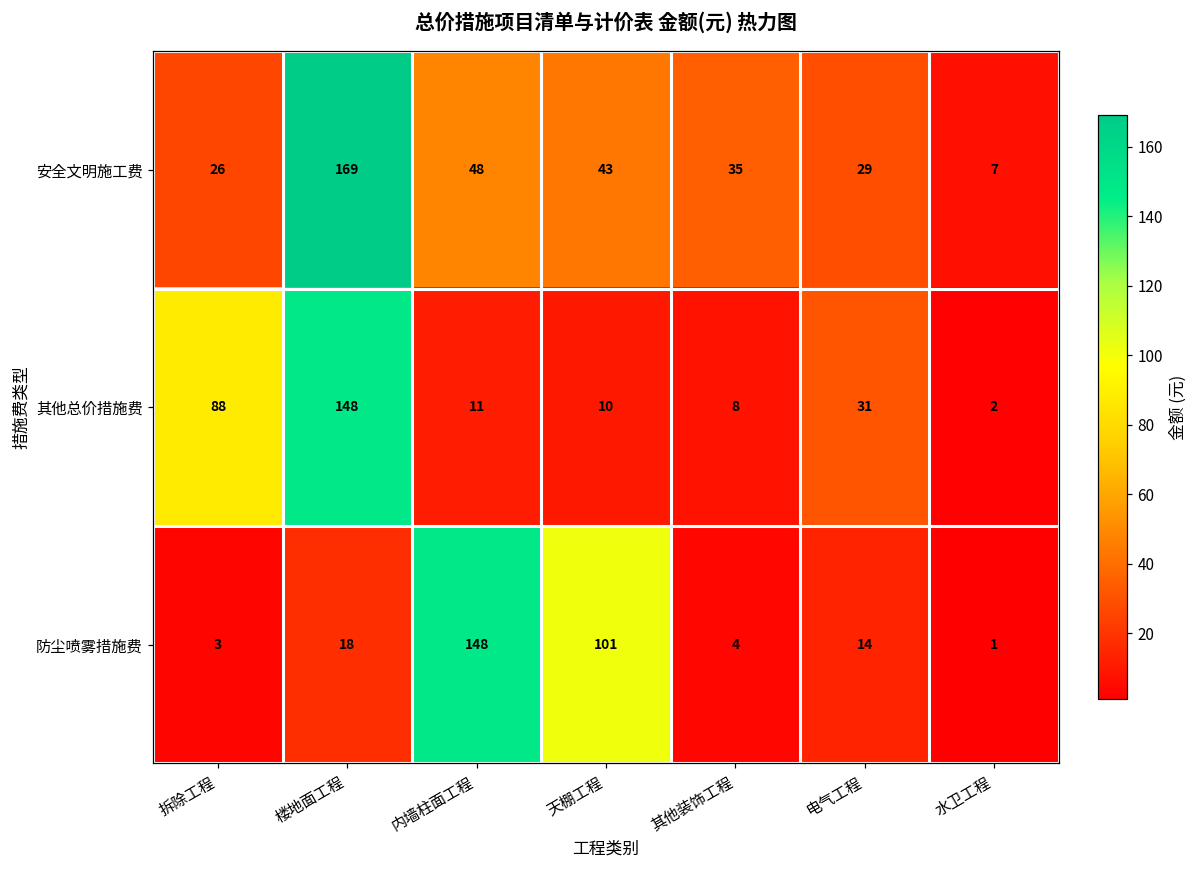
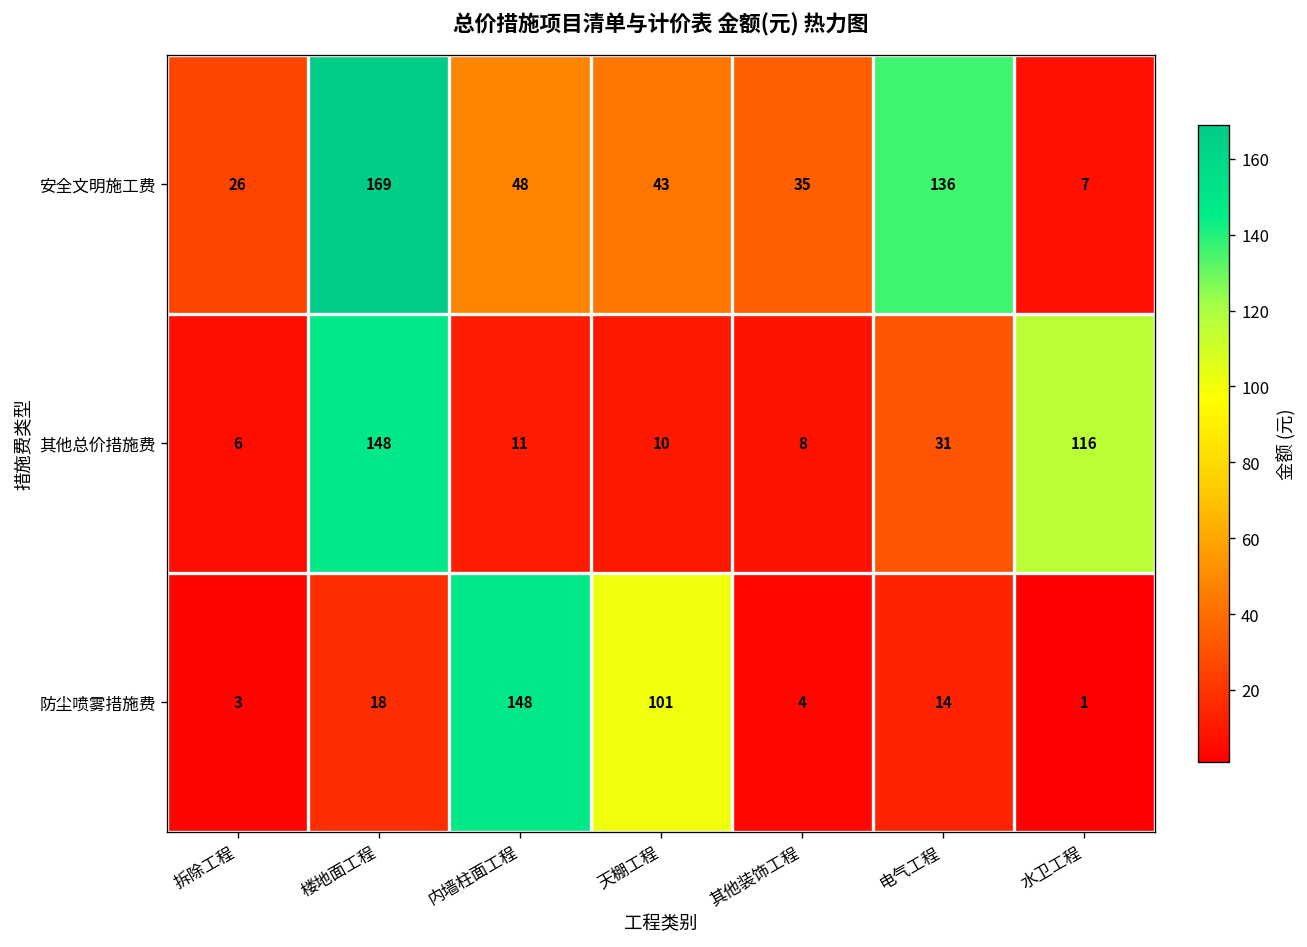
  {
    "安全文明施工费": {
      "拆除工程": 26,
      "楼地面工程": 169,
      "内墙柱面工程": 48,
      "天棚工程": 43,
      "其他装饰工程": 35,
-     "电气工程": 29,
+     "电气工程": 136,
      "水卫工程": 7
    },
    "其他总价措施费": {
-     "拆除工程": 88,
+     "拆除工程": 6,
      "楼地面工程": 148,
      "内墙柱面工程": 11,
      "天棚工程": 10,
      "其他装饰工程": 8,
      "电气工程": 31,
-     "水卫工程": 2
+     "水卫工程": 116
    },
    "防尘喷雾措施费": {
      "拆除工程": 3,
      "楼地面工程": 18,
      "内墙柱面工程": 148,
      "天棚工程": 101,
      "其他装饰工程": 4,
      "电气工程": 14,
      "水卫工程": 1
    }
  }
